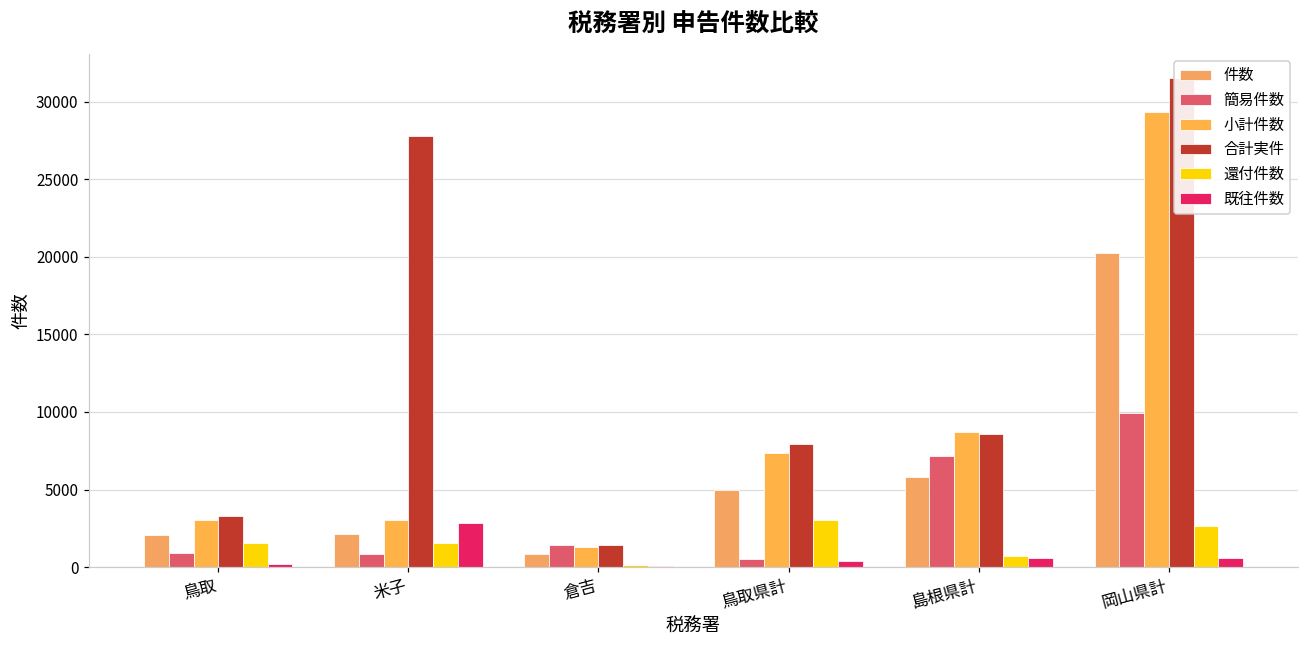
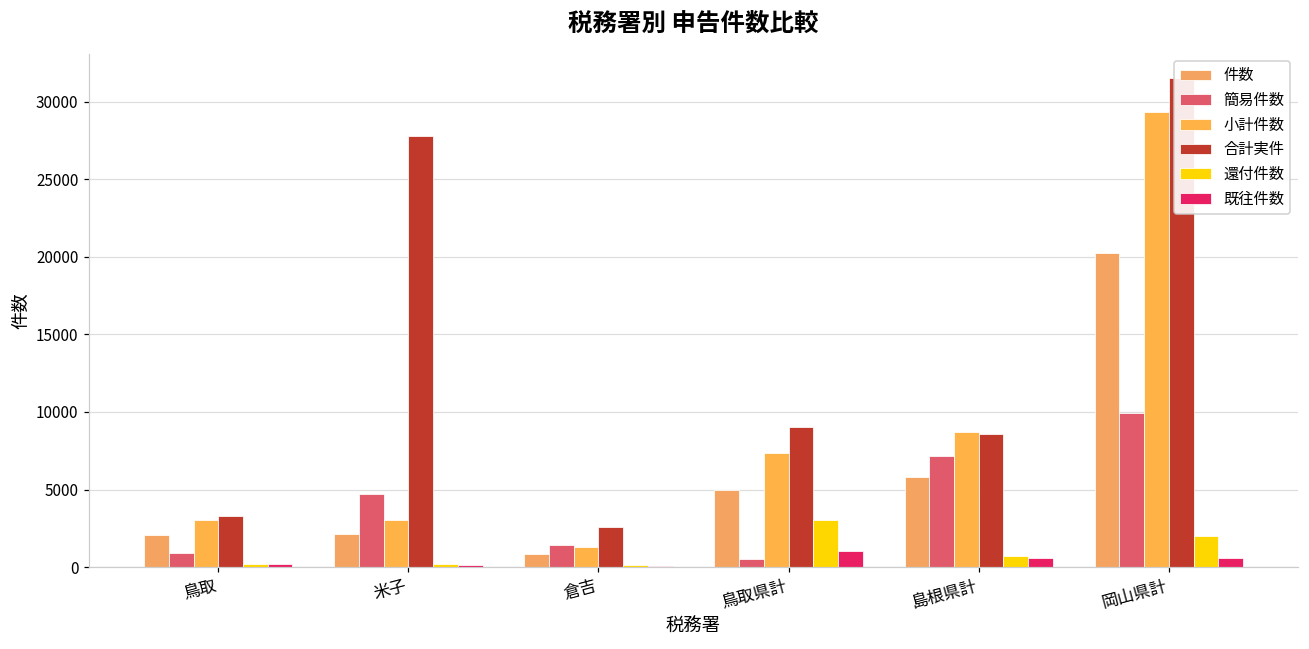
  {
    "簡易件数": {
      "鳥取": 900,
-     "米子": 800,
+     "米子": 4700,
      "倉吉": 1500,
      "鳥取県計": 500,
      "島根県計": 7200,
      "岡山県計": 9900
    },
    "合計実件": {
      "鳥取": 3300,
      "米子": 27800,
-     "倉吉": 1400,
-     "鳥取県計": 7900,
+     "倉吉": 2600,
+     "鳥取県計": 9000,
      "島根県計": 8600
    },
    "還付件数": {
-     "鳥取": 1600,
-     "米子": 1500,
+     "鳥取": 200,
+     "米子": 200,
      "鳥取県計": 3000,
      "島根県計": 700,
-     "岡山県計": 2700
+     "岡山県計": 2000
    },
    "既往件数": {
      "鳥取": 200,
-     "米子": 2900,
-     "鳥取県計": 400,
+     "米子": 100,
+     "鳥取県計": 1000,
      "島根県計": 600,
      "岡山県計": 600
    }
  }
